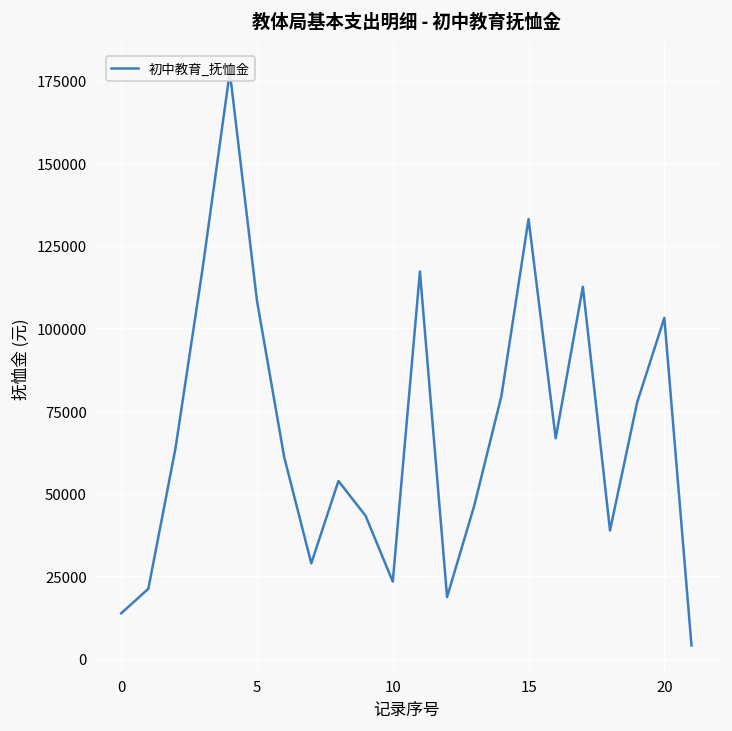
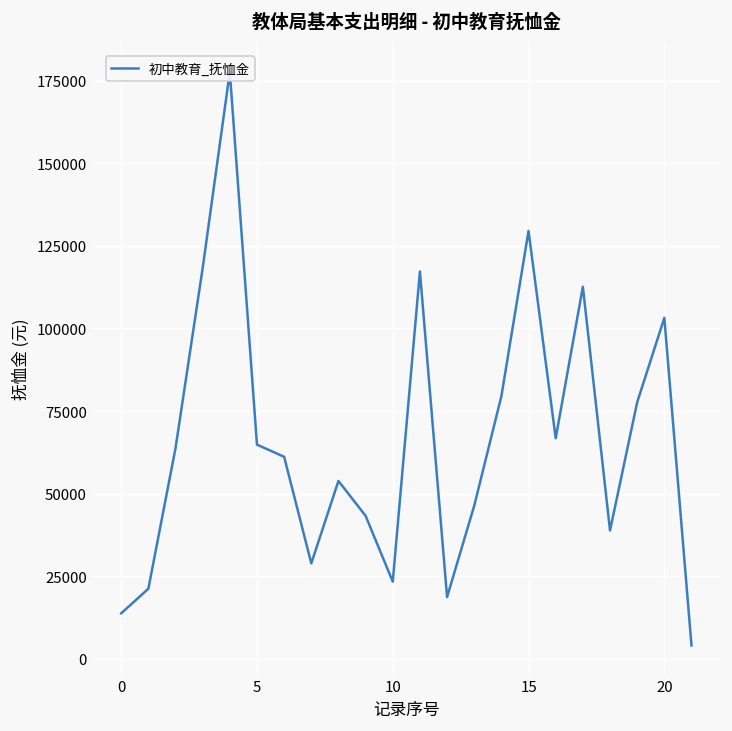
  {
    "0": 14000,
-   "5": 108000,
+   "5": 65000,
    "10": 23000,
-   "15": 133000,
+   "15": 130000,
    "20": 103000
  }
